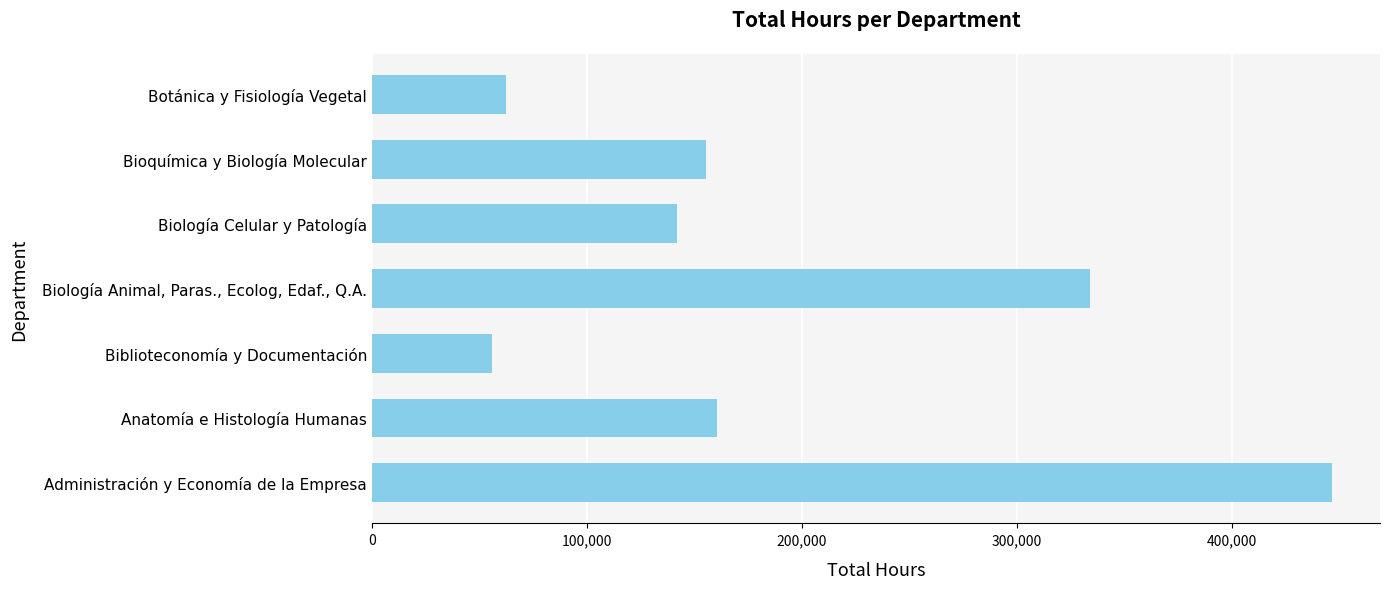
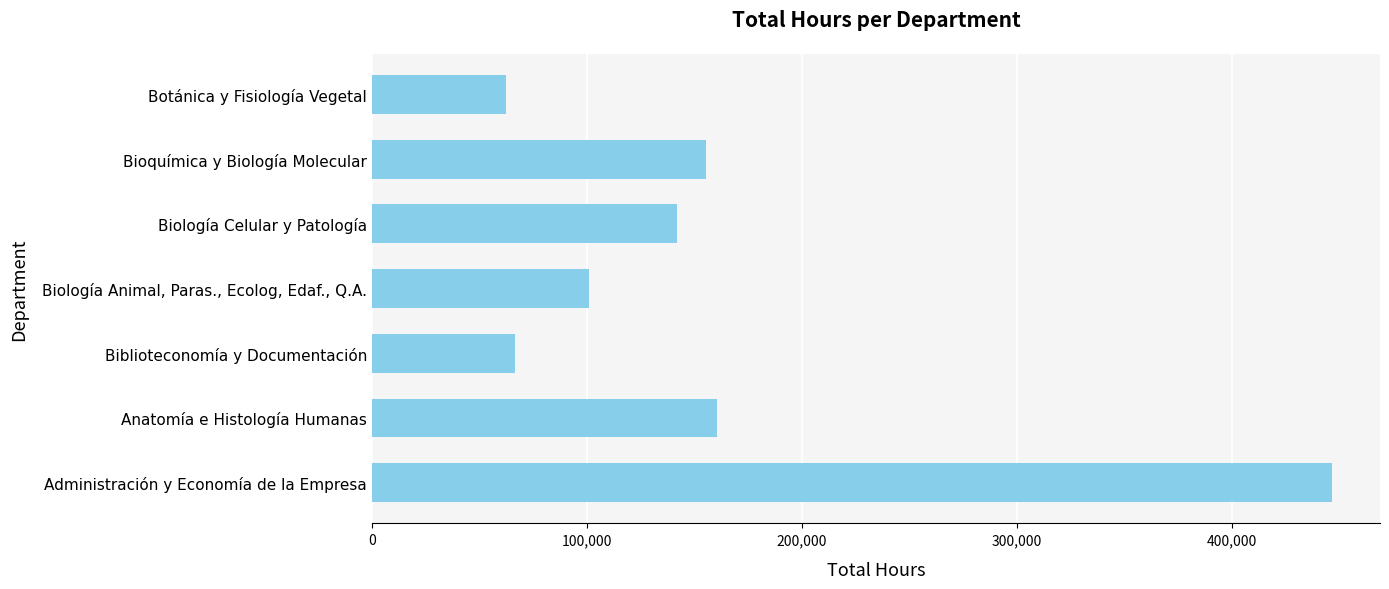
  {
    "Botánica y Fisiología Vegetal": "63,000",
    "Bioquímica y Biología Molecular": "155,000",
    "Biología Celular y Patología": "142,000",
-   "Biología Animal, Paras., Ecolog, Edaf., Q.A.": "334,000",
-   "Biblioteconomía y Documentación": "56,000",
+   "Biología Animal, Paras., Ecolog, Edaf., Q.A.": "101,000",
+   "Biblioteconomía y Documentación": "66,000",
    "Anatomía e Histología Humanas": "161,000",
    "Administración y Economía de la Empresa": "447,000"
  }
